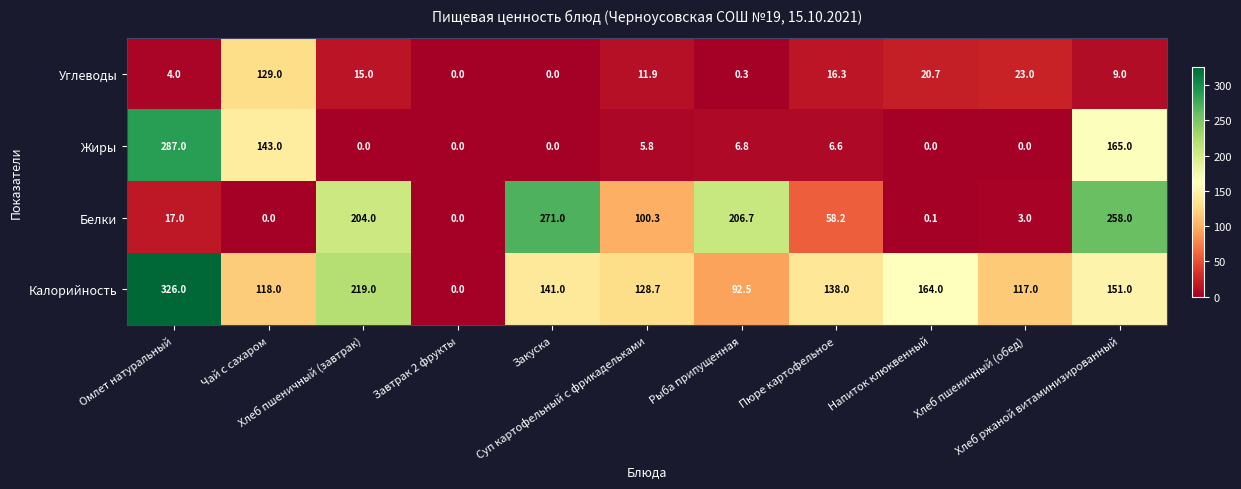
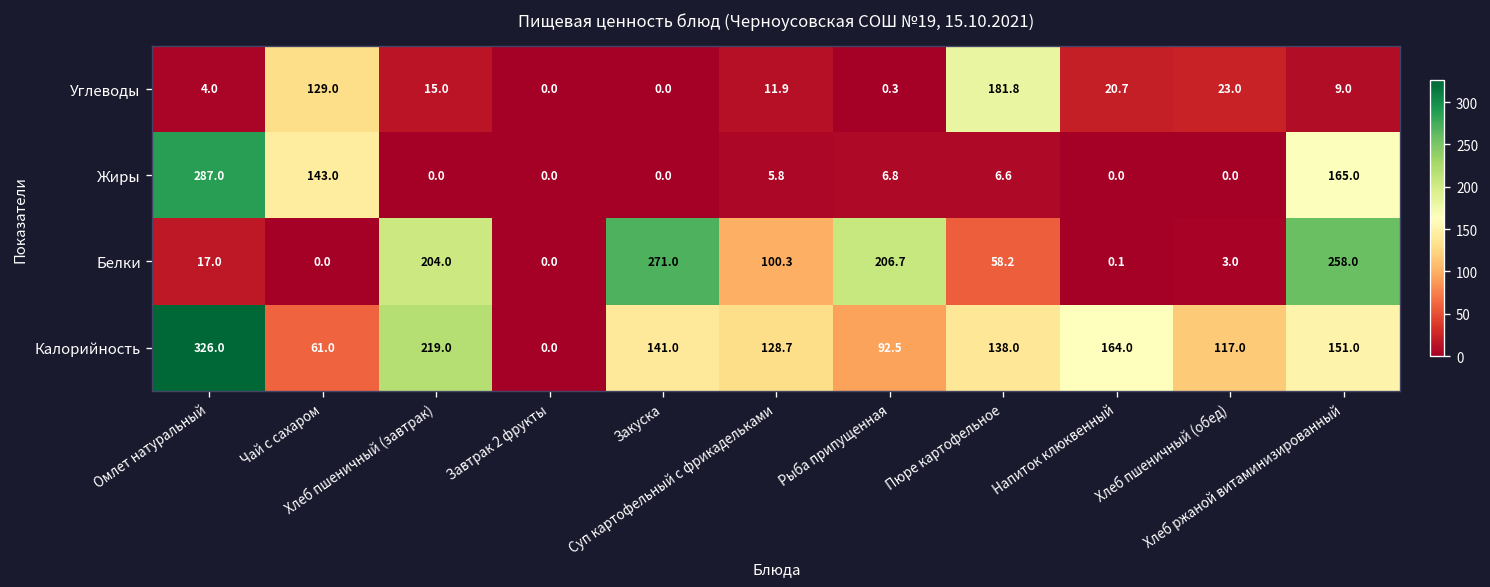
  {
    "Углеводы": {
      "Омлет натуральный": 4.0,
      "Чай с сахаром": 129.0,
      "Хлеб пшеничный (завтрак)": 15.0,
      "Завтрак 2 фрукты": 0.0,
      "Закуска": 0.0,
      "Суп картофельный с фрикадельками": 11.9,
      "Рыба припущенная": 0.3,
-     "Пюре картофельное": 16.3,
+     "Пюре картофельное": 181.8,
      "Напиток клюквенный": 20.7,
      "Хлеб пшеничный (обед)": 23.0,
      "Хлеб ржаной витаминизированный": 9.0
    },
    "Жиры": {
      "Омлет натуральный": 287.0,
      "Чай с сахаром": 143.0,
      "Хлеб пшеничный (завтрак)": 0.0,
      "Завтрак 2 фрукты": 0.0,
      "Закуска": 0.0,
      "Суп картофельный с фрикадельками": 5.8,
      "Рыба припущенная": 6.8,
      "Пюре картофельное": 6.6,
      "Напиток клюквенный": 0.0,
      "Хлеб пшеничный (обед)": 0.0,
      "Хлеб ржаной витаминизированный": 165.0
    },
    "Белки": {
      "Омлет натуральный": 17.0,
      "Чай с сахаром": 0.0,
      "Хлеб пшеничный (завтрак)": 204.0,
      "Завтрак 2 фрукты": 0.0,
      "Закуска": 271.0,
      "Суп картофельный с фрикадельками": 100.3,
      "Рыба припущенная": 206.7,
      "Пюре картофельное": 58.2,
      "Напиток клюквенный": 0.1,
      "Хлеб пшеничный (обед)": 3.0,
      "Хлеб ржаной витаминизированный": 258.0
    },
    "Калорийность": {
      "Омлет натуральный": 326.0,
-     "Чай с сахаром": 118.0,
+     "Чай с сахаром": 61.0,
      "Хлеб пшеничный (завтрак)": 219.0,
      "Завтрак 2 фрукты": 0.0,
      "Закуска": 141.0,
      "Суп картофельный с фрикадельками": 128.7,
      "Рыба припущенная": 92.5,
      "Пюре картофельное": 138.0,
      "Напиток клюквенный": 164.0,
      "Хлеб пшеничный (обед)": 117.0,
      "Хлеб ржаной витаминизированный": 151.0
    }
  }
